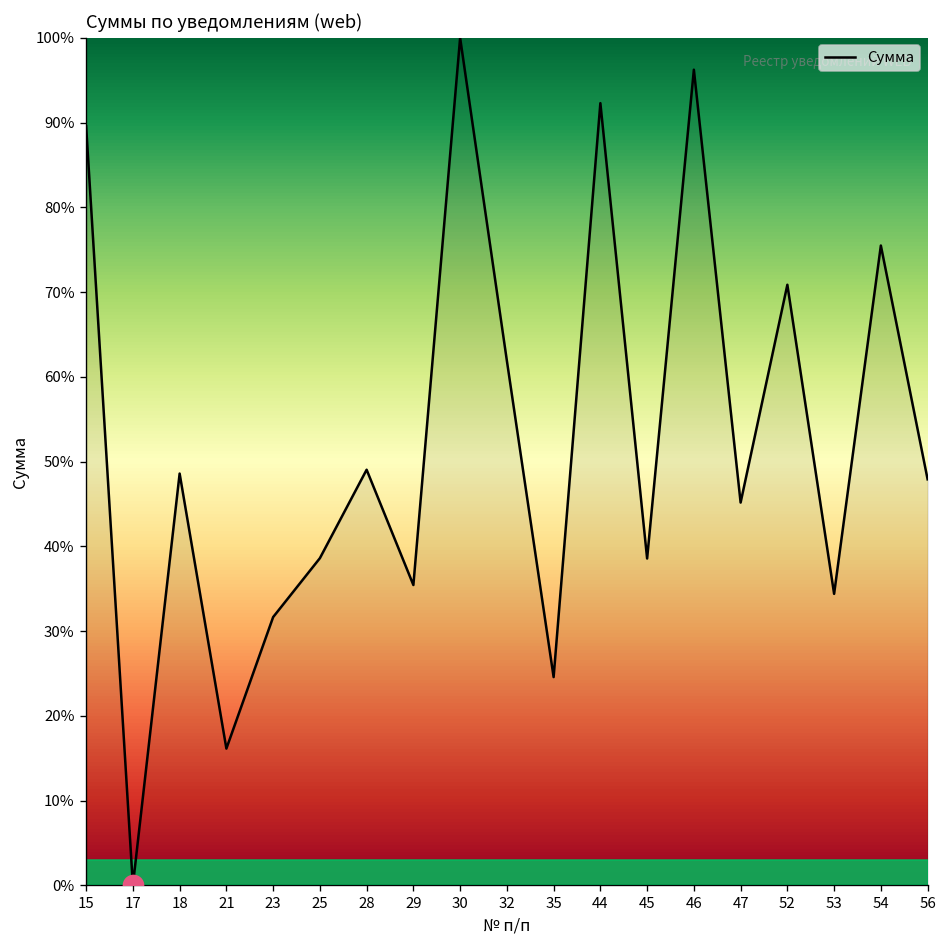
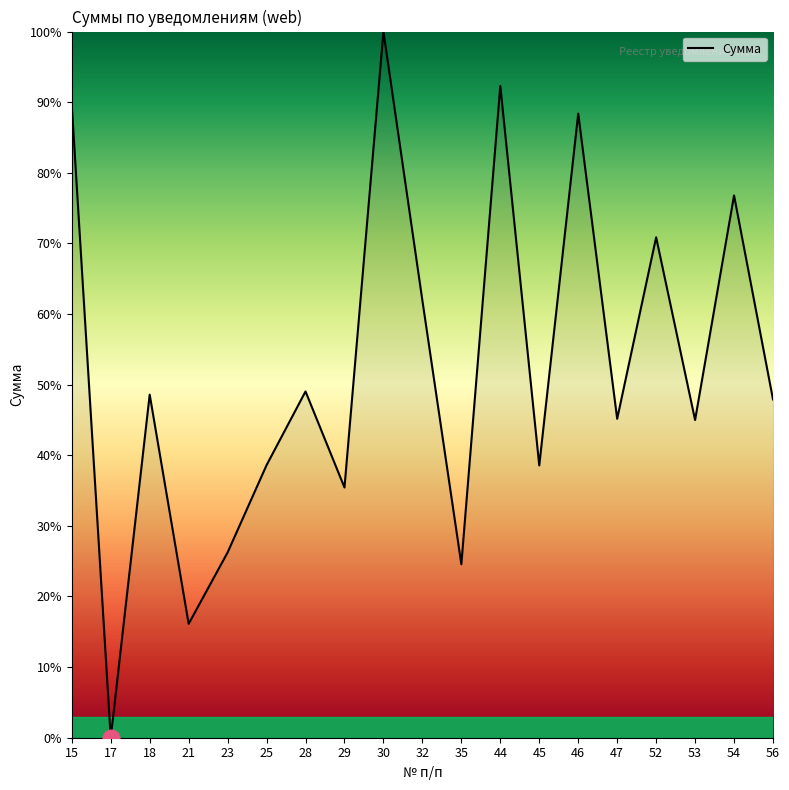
  {
    "Сумма": {
      "15": "90%",
      "18": "49%",
      "21": "16%",
-     "23": "32%",
+     "23": "26%",
      "25": "39%",
      "28": "49%",
      "29": "35%",
      "30": "100%",
      "32": "62%",
      "35": "25%",
      "44": "92%",
      "45": "39%",
-     "46": "96%",
+     "46": "88%",
      "47": "45%",
      "52": "71%",
-     "53": "34%",
-     "54": "75%",
+     "53": "45%",
+     "54": "77%",
      "56": "48%"
    }
  }
